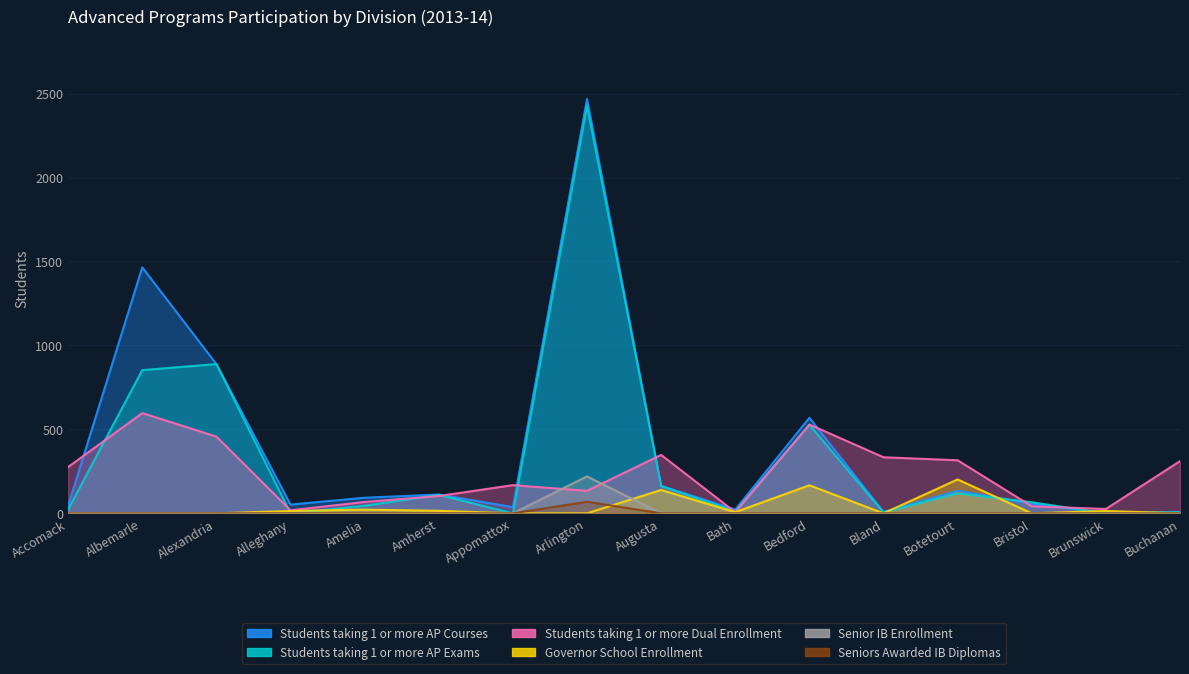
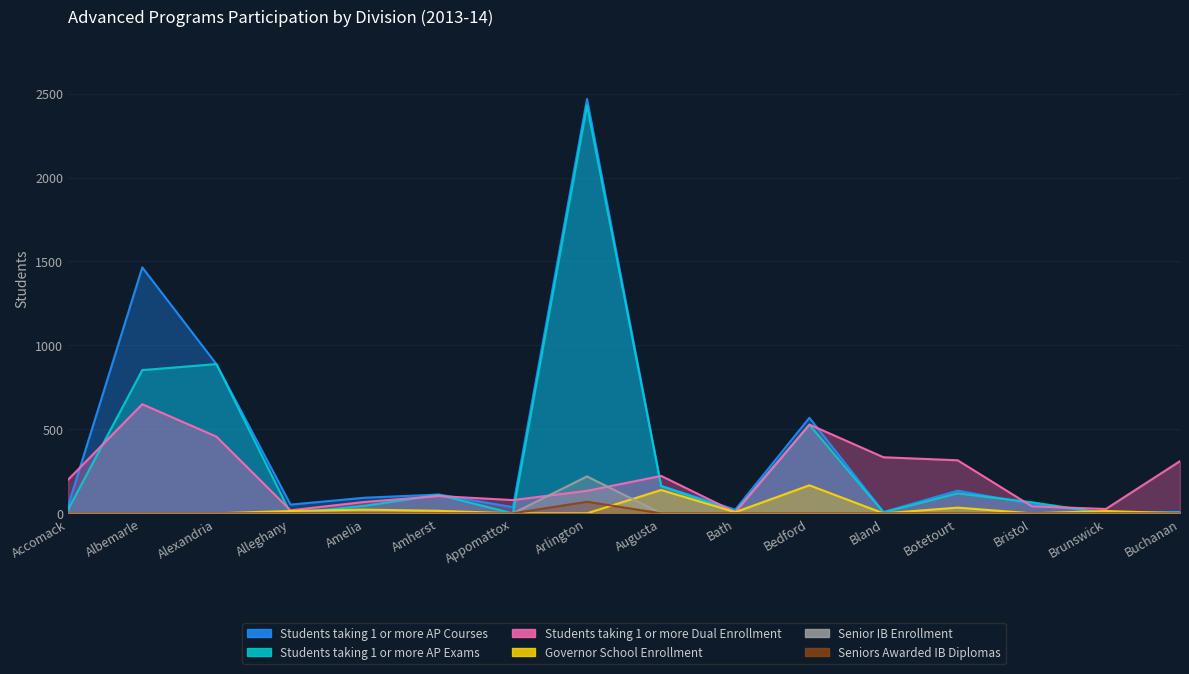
  {
    "Students taking 1 or more Dual Enrollment": {
-     "Accomack": 280,
-     "Albemarle": 600,
+     "Accomack": 200,
+     "Albemarle": 650,
      "Alexandria": 460,
      "Amelia": 70,
-     "Appomattox": 170,
+     "Appomattox": 80,
      "Arlington": 130,
-     "Augusta": 350,
+     "Augusta": 220,
      "Bland": 330,
      "Botetourt": 320,
      "Buchanan": 310
    },
    "Governor School Enrollment": {
      "Amelia": 20,
      "Amherst": 20,
      "Arlington": 0,
      "Augusta": 140,
      "Bedford": 170,
-     "Botetourt": 200
+     "Botetourt": 30
    },
    "Senior IB Enrollment": {
      "Arlington": 220
    },
    "Seniors Awarded IB Diplomas": {
      "Arlington": 70
    }
  }
